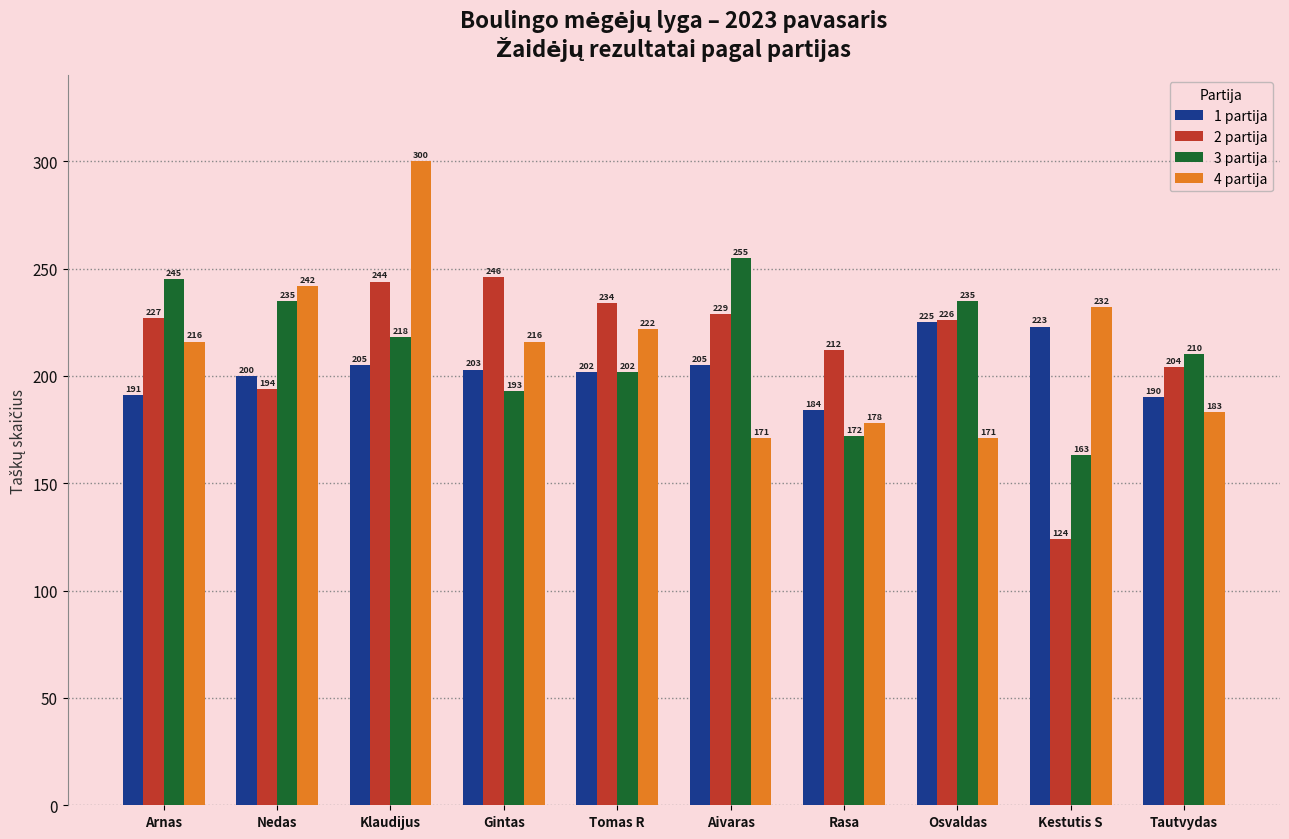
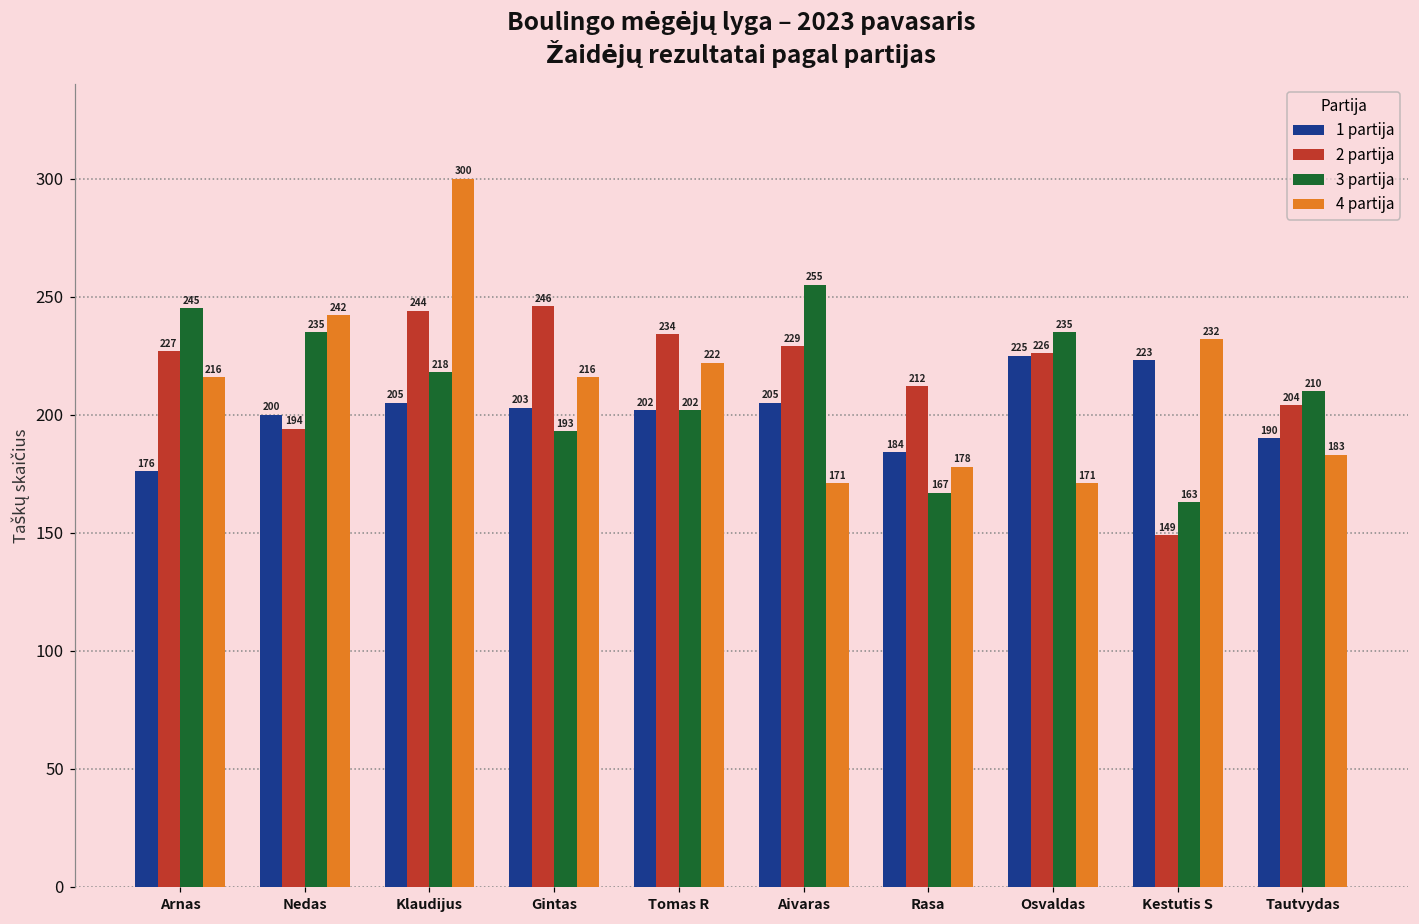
  {
    "1 partija": {
-     "Arnas": 191,
+     "Arnas": 176,
      "Nedas": 200,
      "Klaudijus": 205,
      "Gintas": 203,
      "Tomas R": 202,
      "Aivaras": 205,
      "Rasa": 184,
      "Osvaldas": 225,
      "Kestutis S": 223,
      "Tautvydas": 190
    },
    "2 partija": {
      "Arnas": 227,
      "Nedas": 194,
      "Klaudijus": 244,
      "Gintas": 246,
      "Tomas R": 234,
      "Aivaras": 229,
      "Rasa": 212,
      "Osvaldas": 226,
-     "Kestutis S": 124,
+     "Kestutis S": 149,
      "Tautvydas": 204
    },
    "3 partija": {
      "Arnas": 245,
      "Nedas": 235,
      "Klaudijus": 218,
      "Gintas": 193,
      "Tomas R": 202,
      "Aivaras": 255,
-     "Rasa": 172,
+     "Rasa": 167,
      "Osvaldas": 235,
      "Kestutis S": 163,
      "Tautvydas": 210
    },
    "4 partija": {
      "Arnas": 216,
      "Nedas": 242,
      "Klaudijus": 300,
      "Gintas": 216,
      "Tomas R": 222,
      "Aivaras": 171,
      "Rasa": 178,
      "Osvaldas": 171,
      "Kestutis S": 232,
      "Tautvydas": 183
    }
  }
